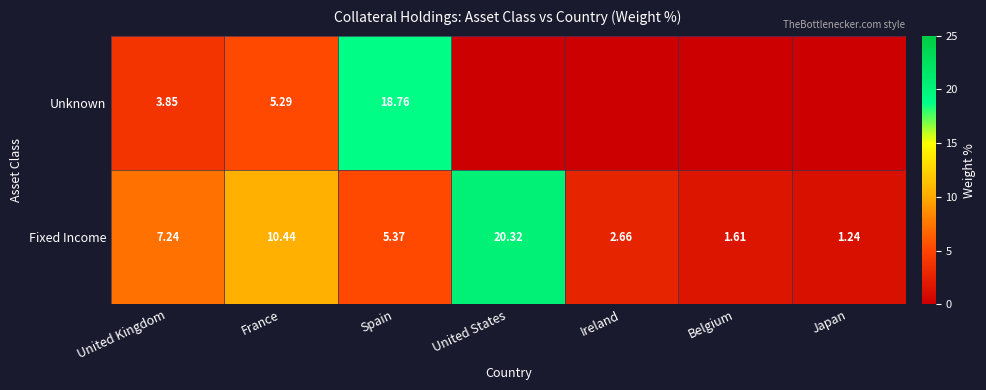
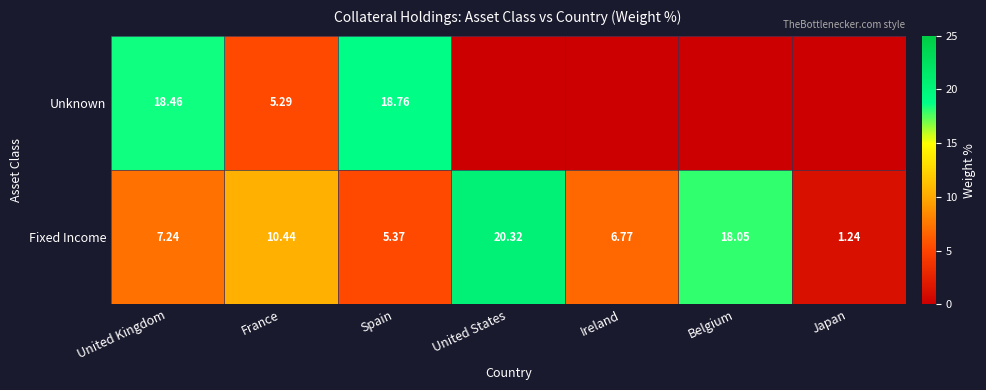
  {
    "Unknown": {
-     "United Kingdom": 3.85,
+     "United Kingdom": 18.46,
      "France": 5.29,
      "Spain": 18.76
    },
    "Fixed Income": {
      "United Kingdom": 7.24,
      "France": 10.44,
      "Spain": 5.37,
      "United States": 20.32,
-     "Ireland": 2.66,
-     "Belgium": 1.61,
+     "Ireland": 6.77,
+     "Belgium": 18.05,
      "Japan": 1.24
    }
  }
